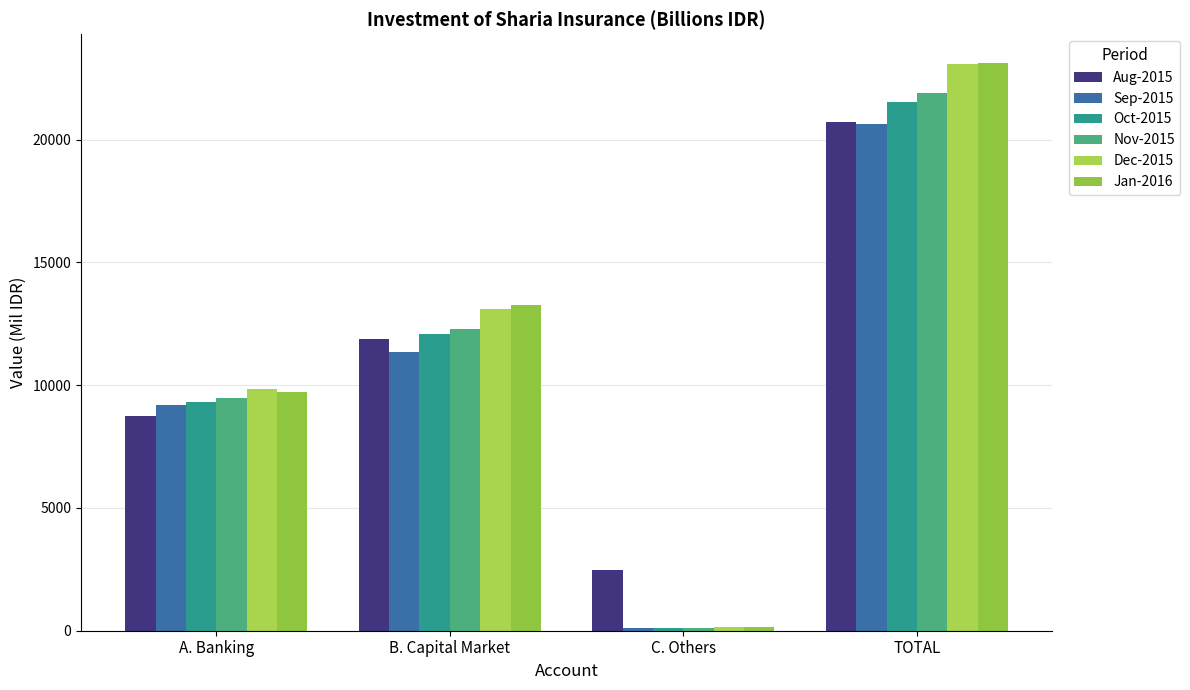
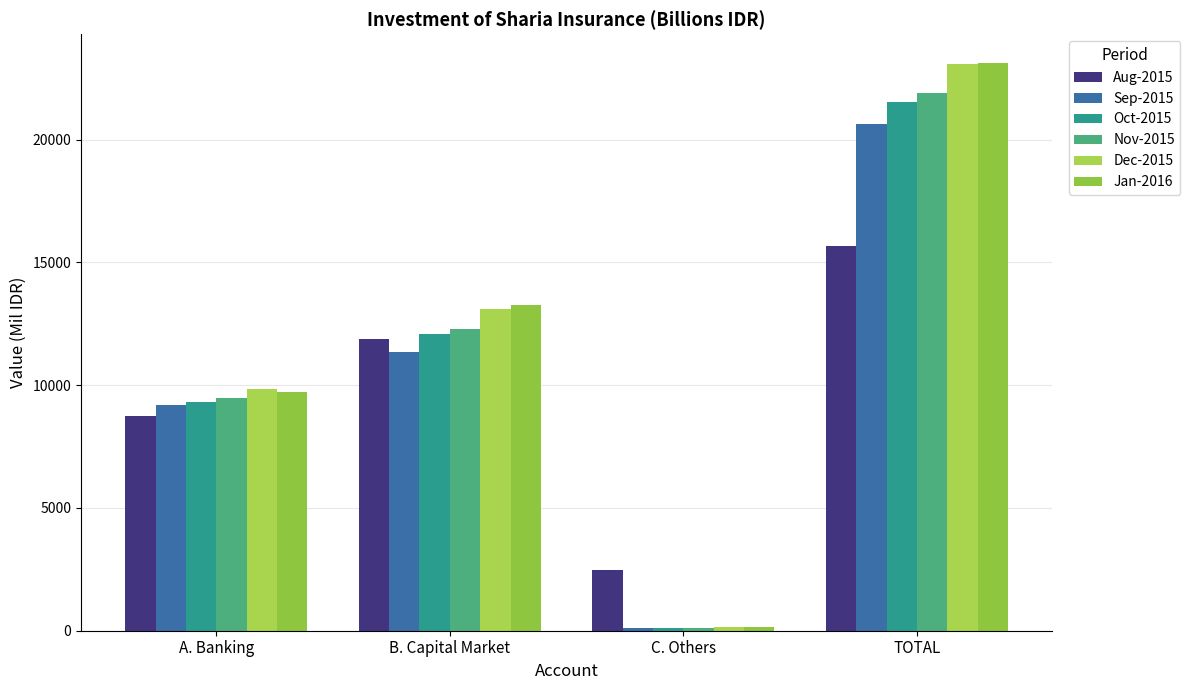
  {
    "Aug-2015": {
      "A. Banking": 8700,
      "B. Capital Market": 11900,
      "C. Others": 2500,
-     "TOTAL": 20700
+     "TOTAL": 15600
    }
  }
